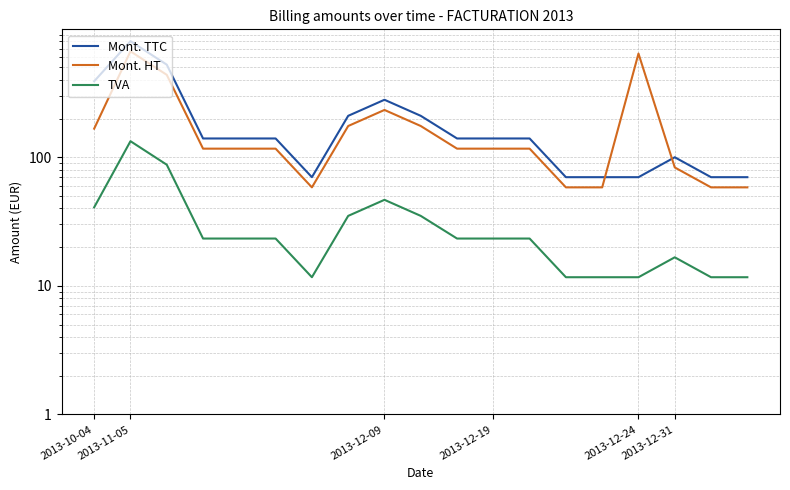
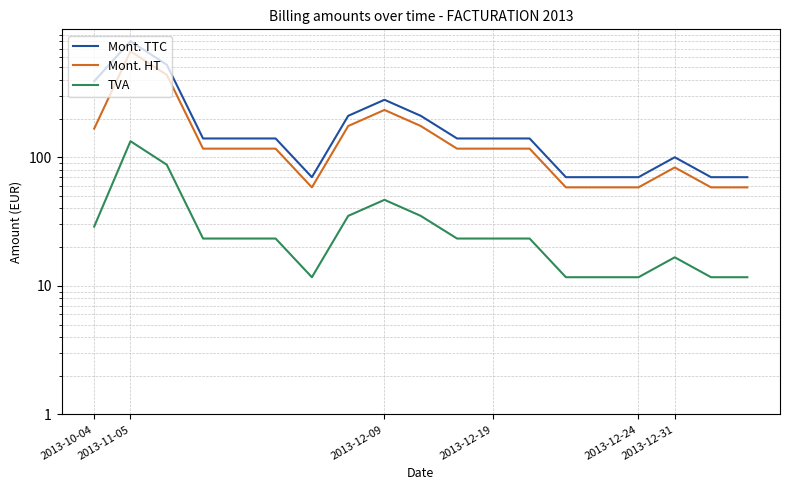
  {
    "Mont. TTC": {
      "2013-12-24": 70
    },
    "Mont. HT": {
      "2013-10-04": 170,
-     "2013-12-24": 600
+     "2013-12-24": 60
    },
    "TVA": {
-     "2013-10-04": 41,
+     "2013-10-04": 29,
      "2013-12-24": 12
    }
  }
